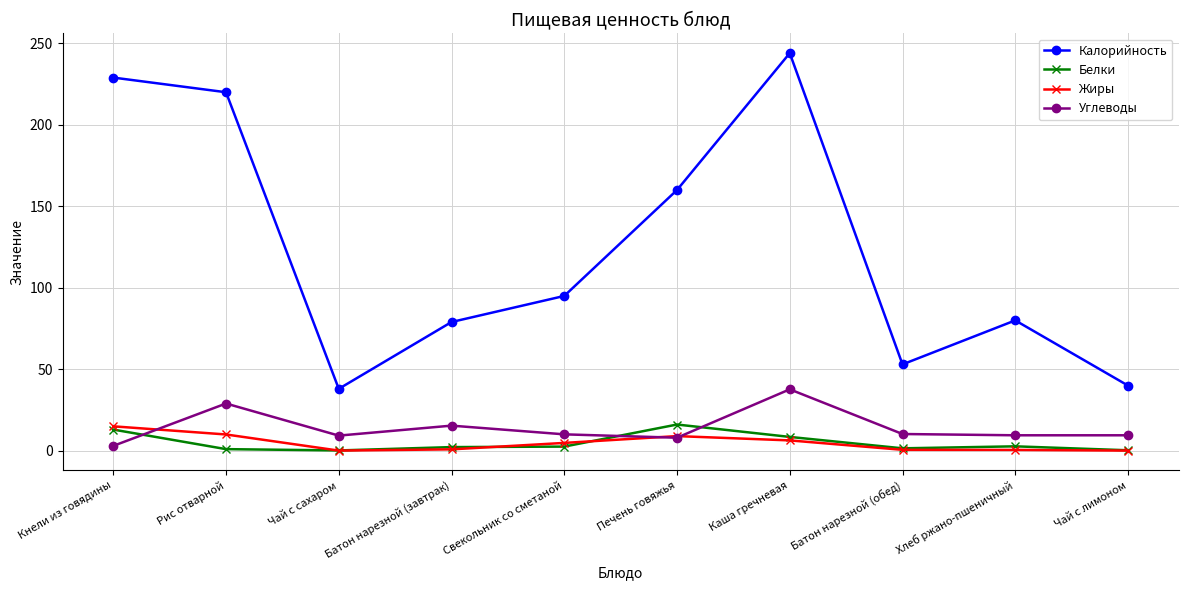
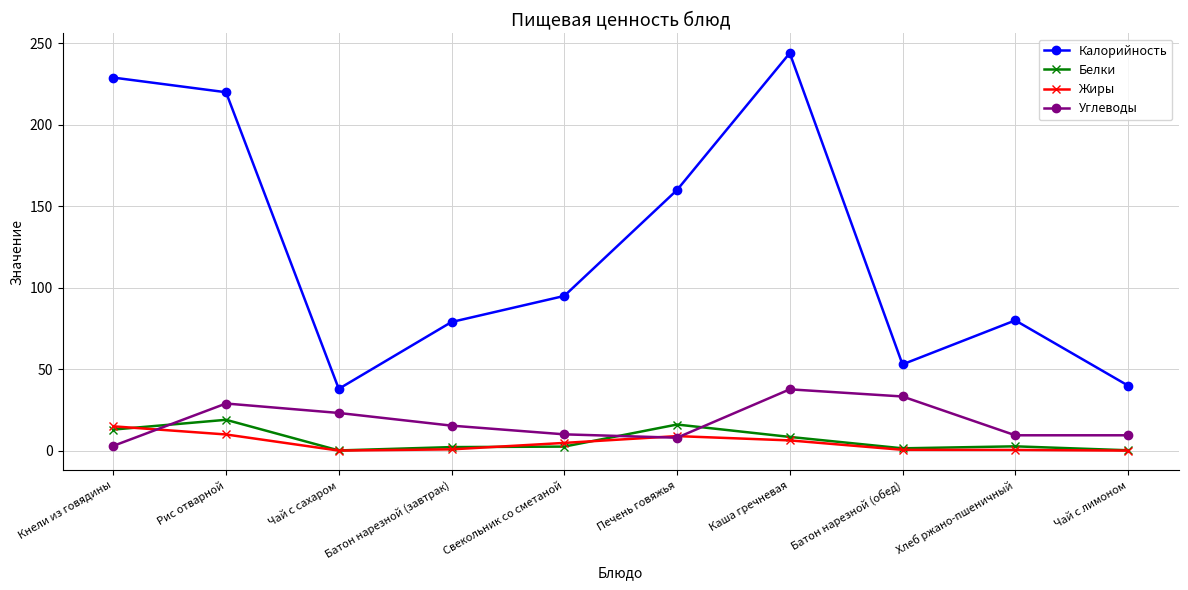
  {
    "Калорийность": {
      "Кнели из говядины": 229,
      "Рис отварной": 220,
      "Чай с сахаром": 38,
      "Батон нарезной (завтрак)": 79,
      "Свекольник со сметаной": 95,
      "Печень говяжья": 160,
      "Каша гречневая": 244,
      "Батон нарезной (обед)": 53,
      "Хлеб ржано-пшеничный": 80,
      "Чай с лимоном": 40
    },
    "Белки": {
      "Кнели из говядины": 13,
-     "Рис отварной": 1,
+     "Рис отварной": 19,
      "Свекольник со сметаной": 3,
      "Печень говяжья": 16,
      "Каша гречневая": 9,
      "Хлеб ржано-пшеничный": 3
    },
    "Жиры": {
      "Кнели из говядины": 15,
      "Рис отварной": 10,
      "Свекольник со сметаной": 5,
      "Каша гречневая": 6,
      "Хлеб ржано-пшеничный": 1
    },
    "Углеводы": {
      "Кнели из говядины": 3,
      "Рис отварной": 29,
-     "Чай с сахаром": 9,
+     "Чай с сахаром": 23,
      "Батон нарезной (завтрак)": 15,
      "Свекольник со сметаной": 10,
      "Каша гречневая": 38,
-     "Батон нарезной (обед)": 10,
+     "Батон нарезной (обед)": 33,
      "Хлеб ржано-пшеничный": 10,
      "Чай с лимоном": 10
    }
  }
